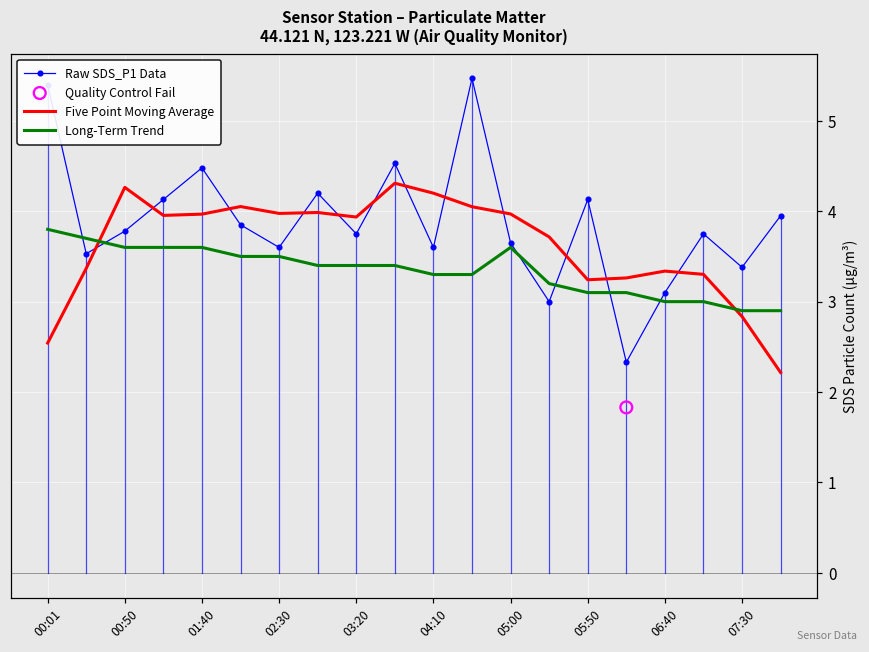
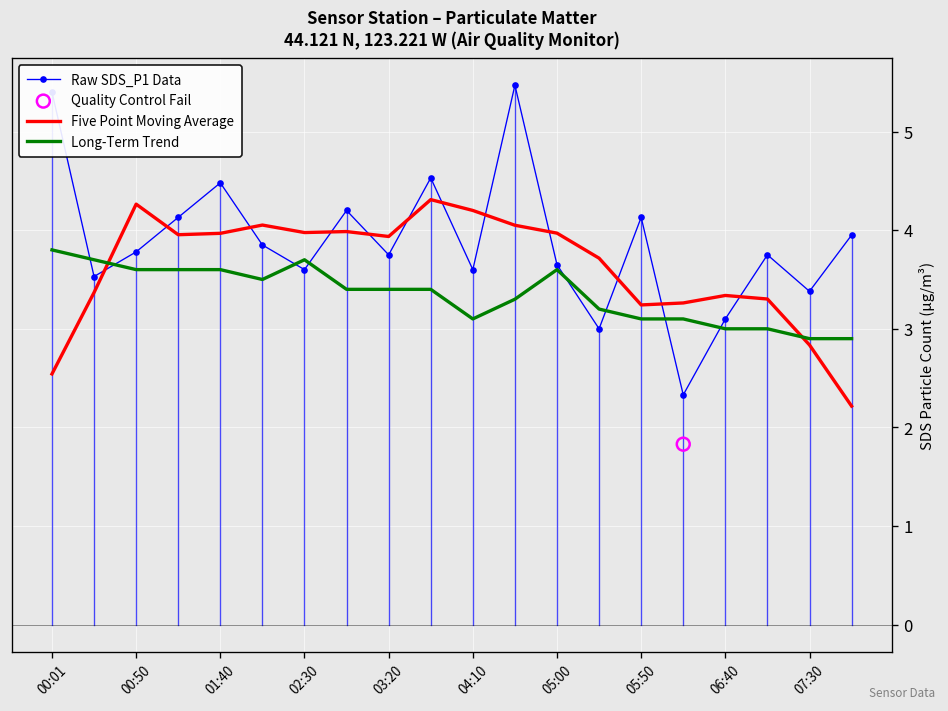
  {
    "Five Point Moving Average": {
      "00:01": 2.5,
      "00:50": 4.3,
      "01:40": 4.0,
      "02:30": 4.0,
      "03:20": 3.9,
      "04:10": 4.2,
      "05:00": 4.0,
      "05:50": 3.2,
      "06:40": 3.3,
      "07:30": 2.8
    },
    "Long-Term Trend": {
      "00:01": 3.8,
      "00:50": 3.6,
      "01:40": 3.6,
-     "02:30": 3.5,
+     "02:30": 3.7,
      "03:20": 3.4,
-     "04:10": 3.3,
+     "04:10": 3.1,
      "05:00": 3.6,
      "05:50": 3.1,
      "06:40": 3.0,
      "07:30": 2.9
    }
  }
